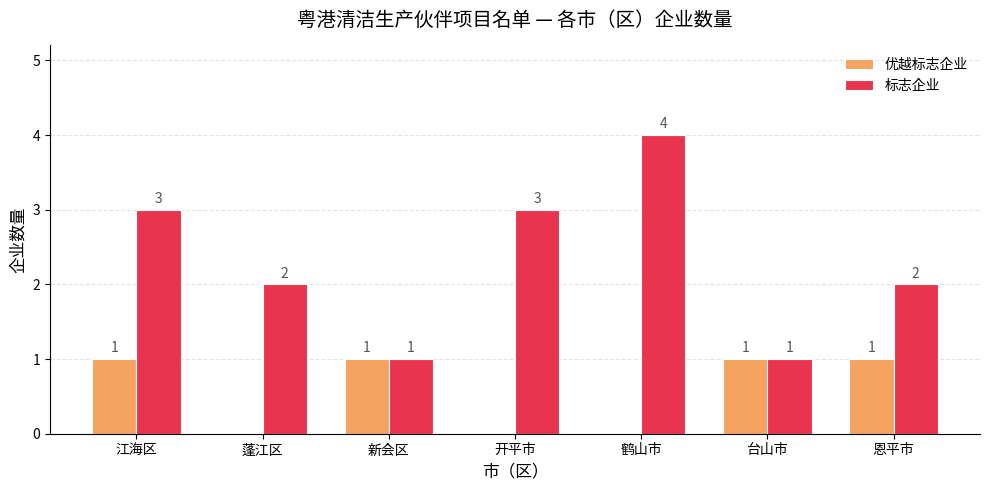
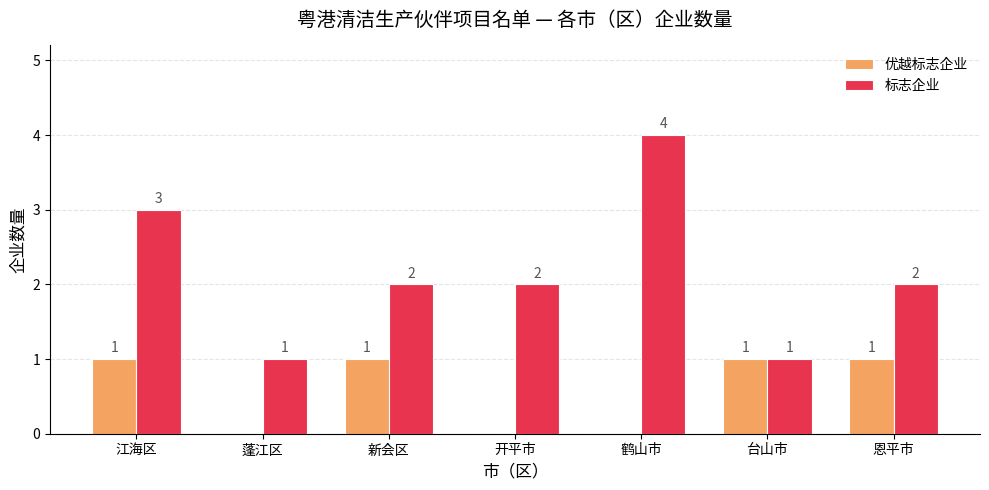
  {
    "优越标志企业": {
      "江海区": 1,
      "新会区": 1,
      "台山市": 1,
      "恩平市": 1
    },
    "标志企业": {
      "江海区": 3,
-     "蓬江区": 2,
-     "新会区": 1,
-     "开平市": 3,
+     "蓬江区": 1,
+     "新会区": 2,
+     "开平市": 2,
      "鹤山市": 4,
      "台山市": 1,
      "恩平市": 2
    }
  }
